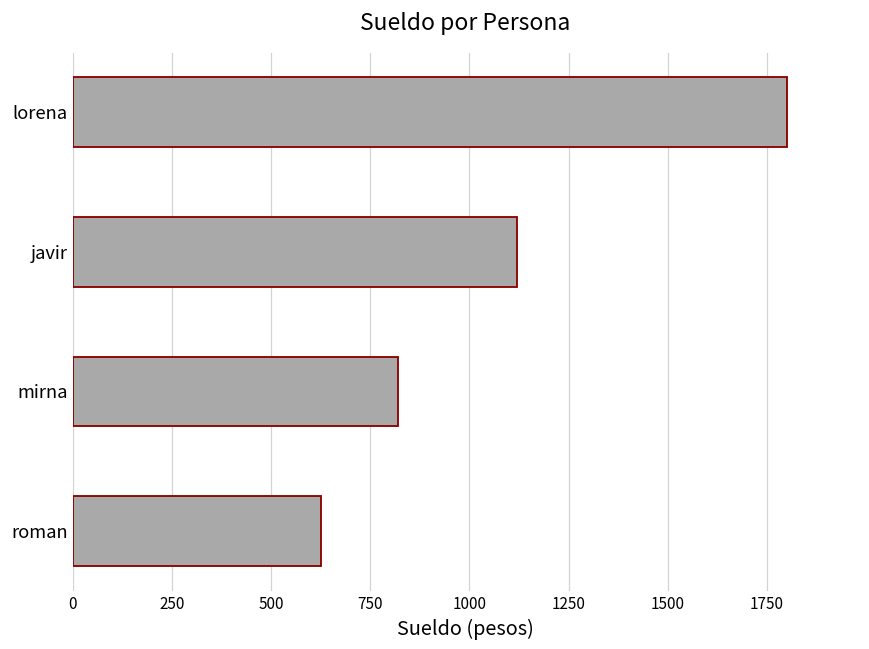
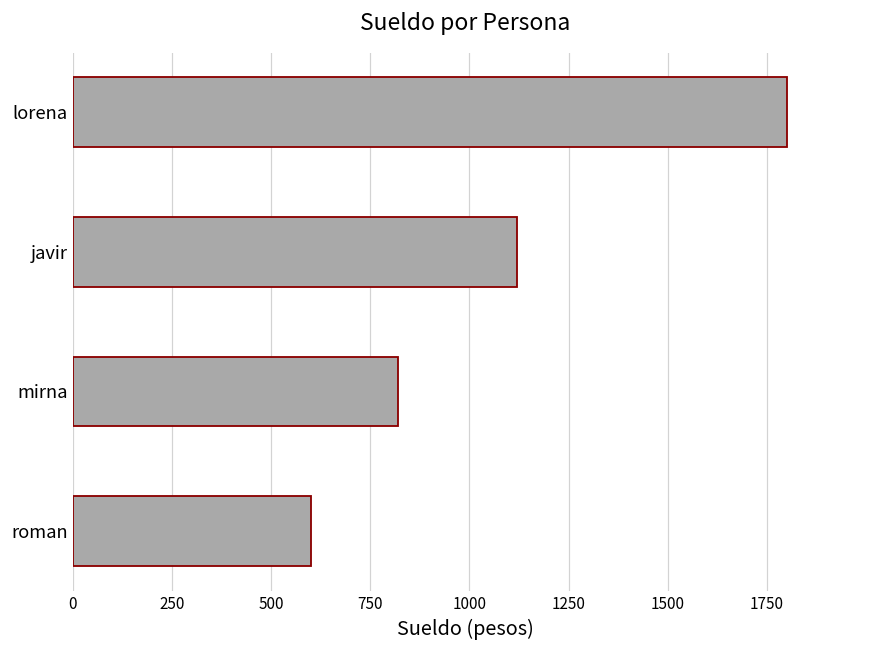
  {
    "lorena": 1800,
    "javir": 1120,
    "mirna": 820,
-   "roman": 630
+   "roman": 600
  }
